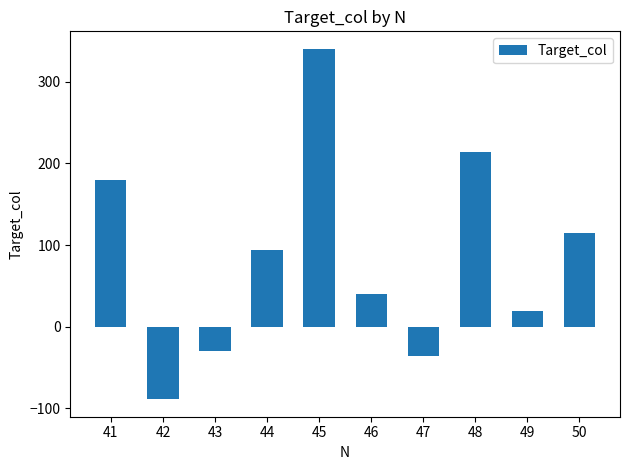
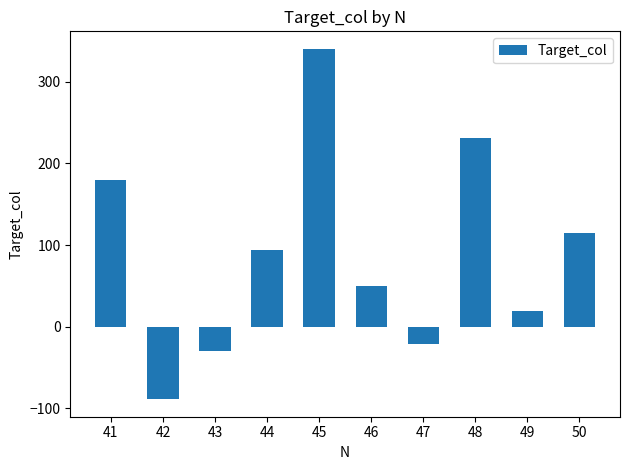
  {
    "41": 180,
    "42": -90,
    "43": -30,
    "44": 90,
    "45": 340,
-   "46": 40,
-   "47": -40,
-   "48": 210,
+   "46": 50,
+   "47": -20,
+   "48": 230,
    "49": 20,
    "50": 120
  }
